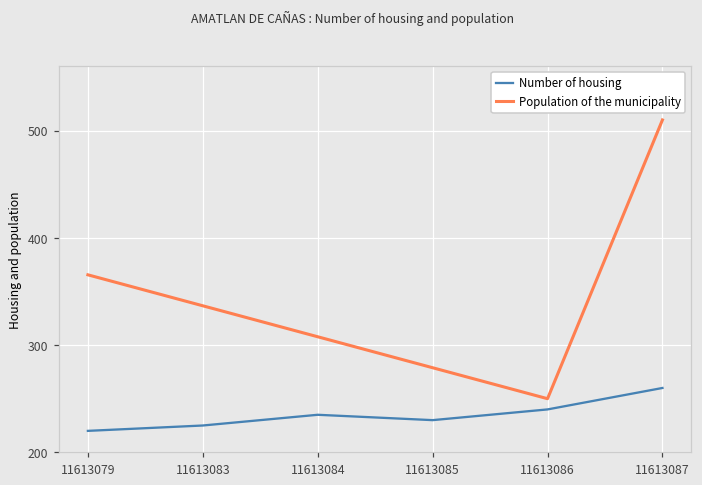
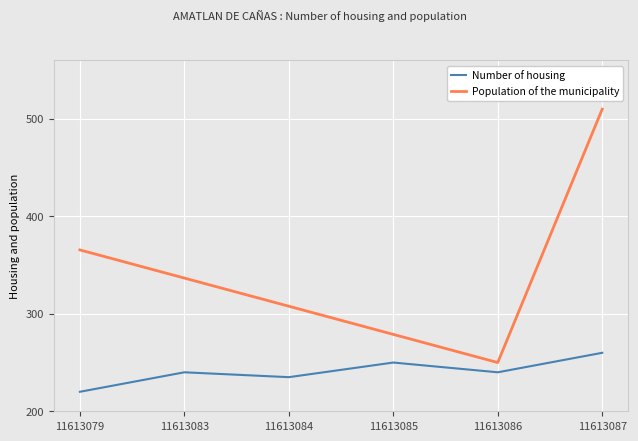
  {
    "Number of housing": {
      "11613079": 220,
-     "11613083": 230,
+     "11613083": 240,
      "11613084": 240,
-     "11613085": 230,
+     "11613085": 250,
      "11613086": 240,
      "11613087": 260
    },
    "Population of the municipality": {
      "11613079": 370,
      "11613083": 340,
      "11613084": 310,
      "11613085": 280,
      "11613086": 250,
      "11613087": 510
    }
  }
